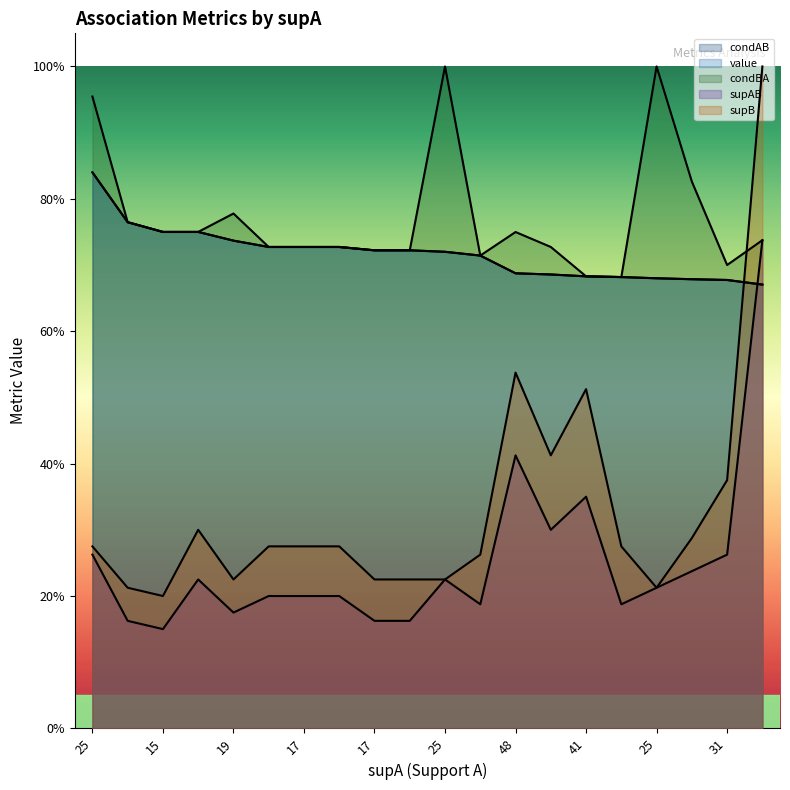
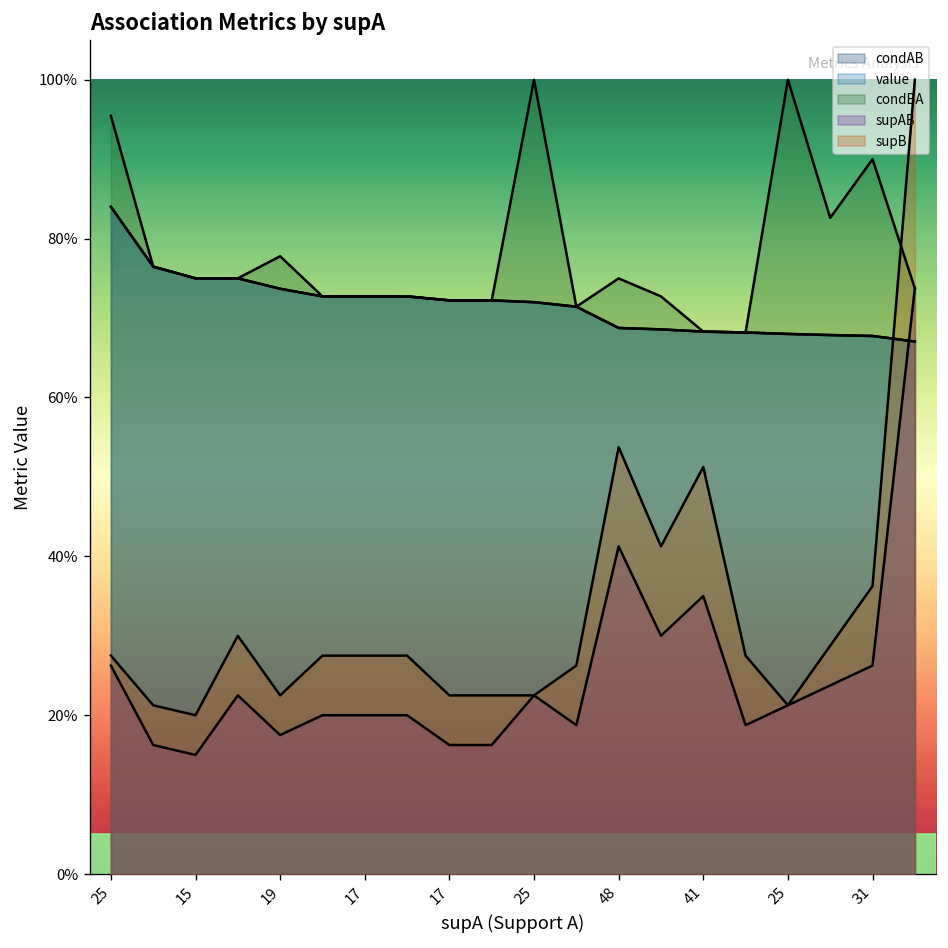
  {
    "condBA": {
      "48": "75%",
-     "31": "70%"
+     "31": "90%"
    },
    "supB": {
      "48": "54%",
      "41": "51%",
-     "31": "38%"
+     "31": "36%"
    }
  }
